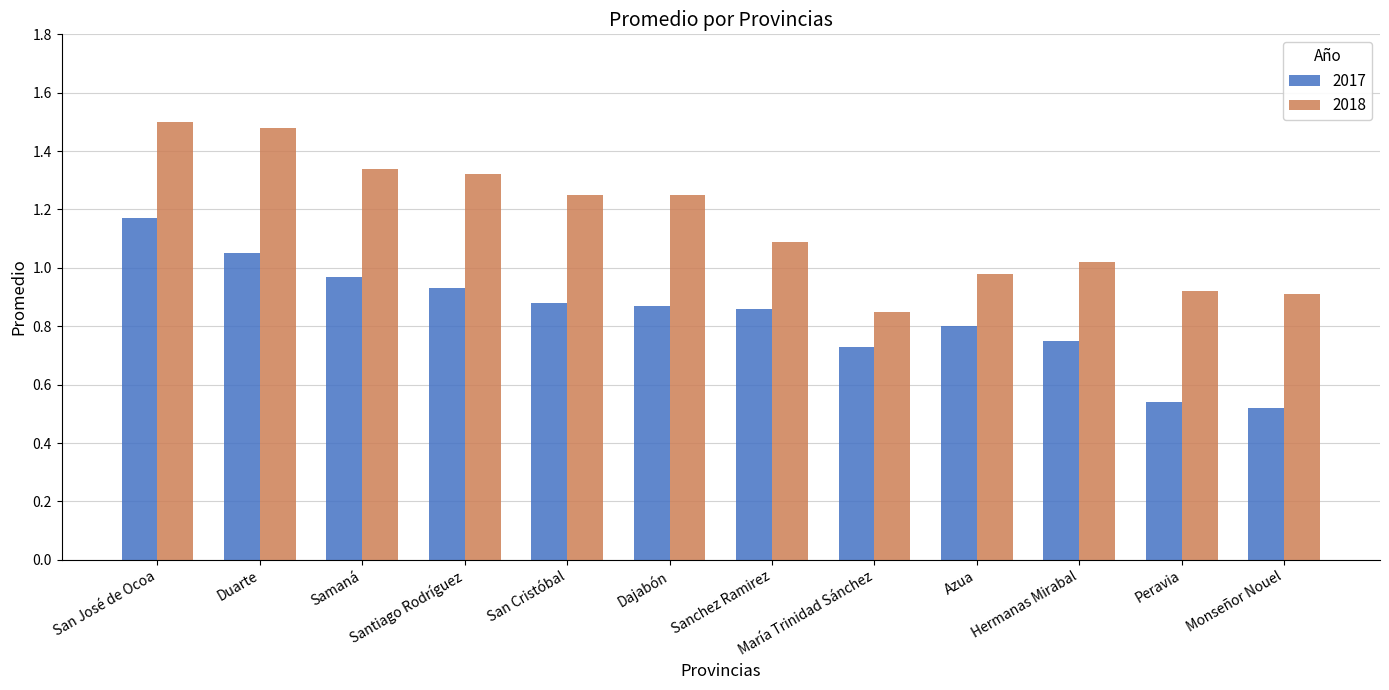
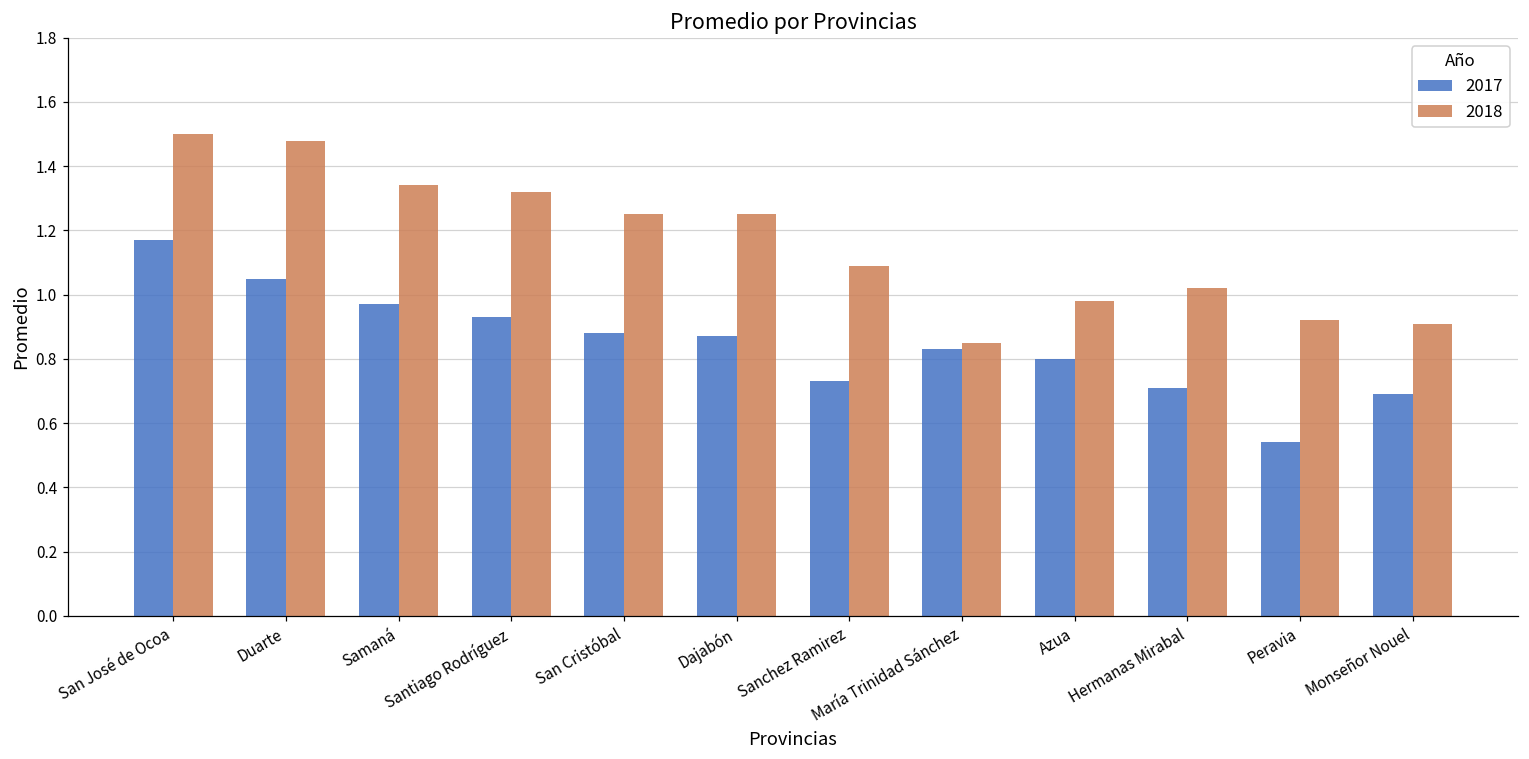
  {
    "2017": {
      "San José de Ocoa": 1.17,
      "Duarte": 1.05,
      "Samaná": 0.97,
      "Santiago Rodríguez": 0.93,
      "San Cristóbal": 0.88,
      "Dajabón": 0.87,
-     "Sanchez Ramirez": 0.86,
-     "María Trinidad Sánchez": 0.73,
+     "Sanchez Ramirez": 0.73,
+     "María Trinidad Sánchez": 0.83,
      "Azua": 0.80,
-     "Hermanas Mirabal": 0.75,
+     "Hermanas Mirabal": 0.71,
      "Peravia": 0.54,
-     "Monseñor Nouel": 0.52
+     "Monseñor Nouel": 0.69
    },
    "2018": {
      "San José de Ocoa": 1.50,
      "Duarte": 1.48,
      "Samaná": 1.34,
      "Santiago Rodríguez": 1.32,
      "San Cristóbal": 1.25,
      "Dajabón": 1.25,
      "Sanchez Ramirez": 1.09,
      "María Trinidad Sánchez": 0.85,
      "Azua": 0.98,
      "Hermanas Mirabal": 1.02,
      "Peravia": 0.92,
      "Monseñor Nouel": 0.91
    }
  }
